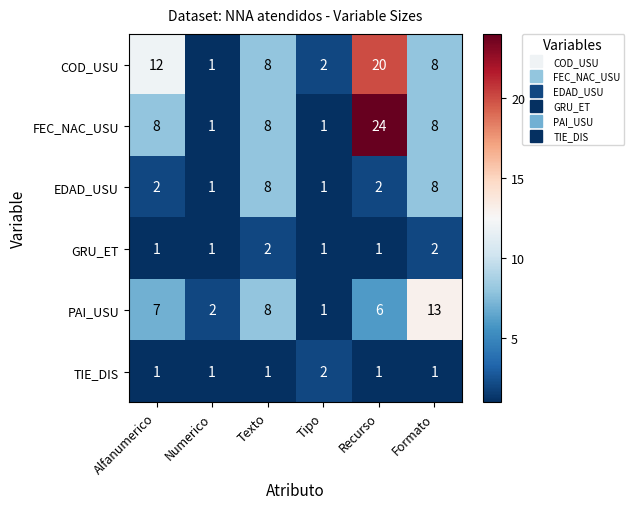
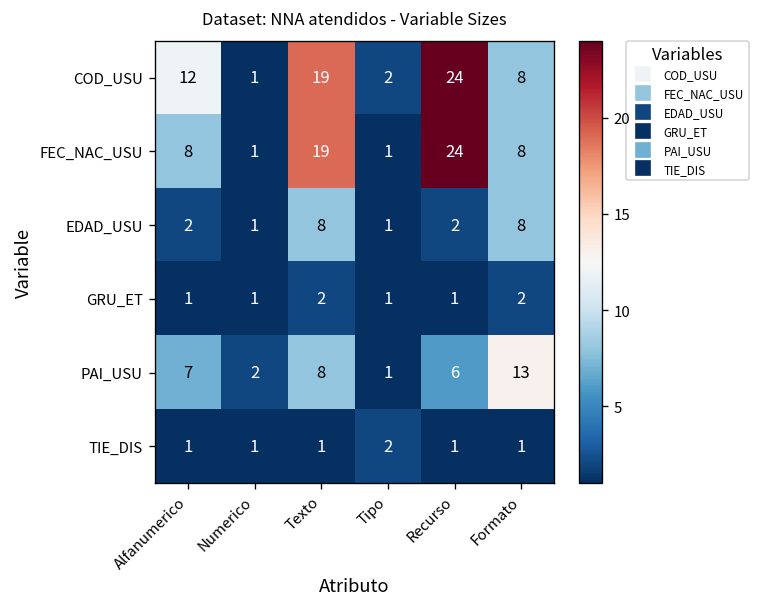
  {
    "COD_USU": {
      "Alfanumerico": 12,
      "Numerico": 1,
-     "Texto": 8,
+     "Texto": 19,
      "Tipo": 2,
-     "Recurso": 20,
+     "Recurso": 24,
      "Formato": 8
    },
    "FEC_NAC_USU": {
      "Alfanumerico": 8,
      "Numerico": 1,
-     "Texto": 8,
+     "Texto": 19,
      "Tipo": 1,
      "Recurso": 24,
      "Formato": 8
    },
    "EDAD_USU": {
      "Alfanumerico": 2,
      "Numerico": 1,
      "Texto": 8,
      "Tipo": 1,
      "Recurso": 2,
      "Formato": 8
    },
    "GRU_ET": {
      "Alfanumerico": 1,
      "Numerico": 1,
      "Texto": 2,
      "Tipo": 1,
      "Recurso": 1,
      "Formato": 2
    },
    "PAI_USU": {
      "Alfanumerico": 7,
      "Numerico": 2,
      "Texto": 8,
      "Tipo": 1,
      "Recurso": 6,
      "Formato": 13
    },
    "TIE_DIS": {
      "Alfanumerico": 1,
      "Numerico": 1,
      "Texto": 1,
      "Tipo": 2,
      "Recurso": 1,
      "Formato": 1
    }
  }
